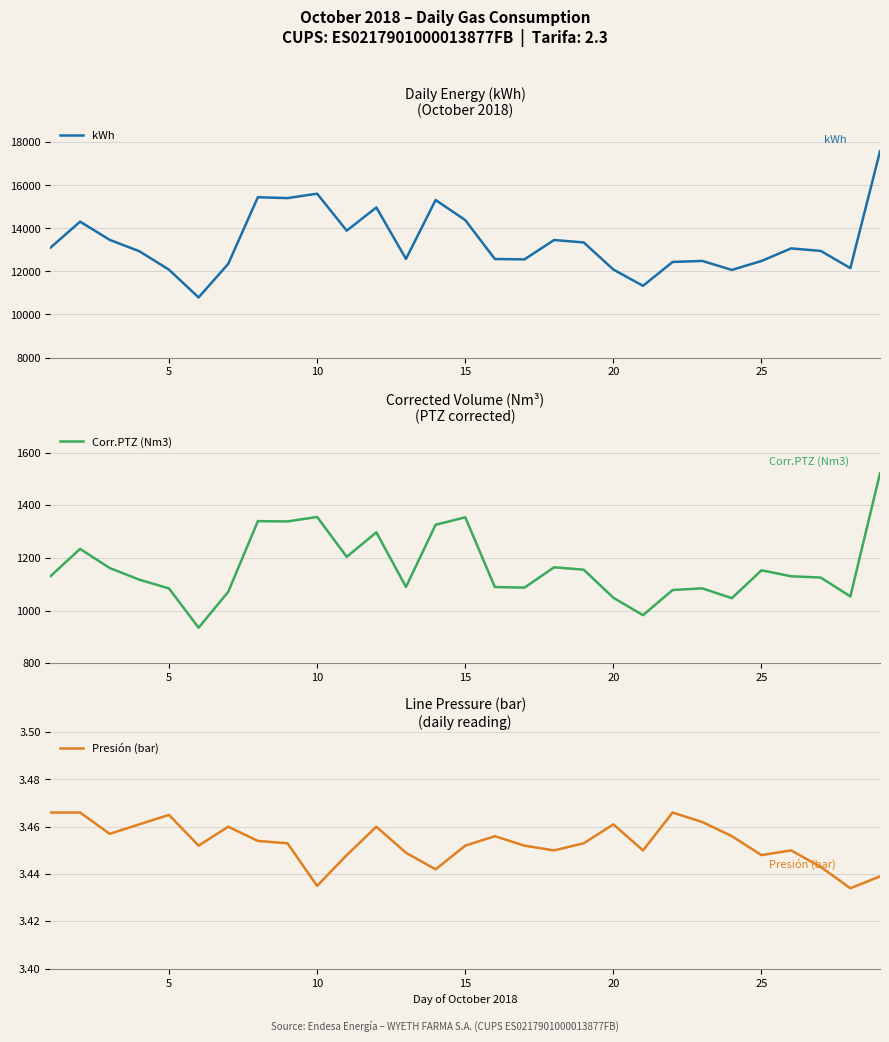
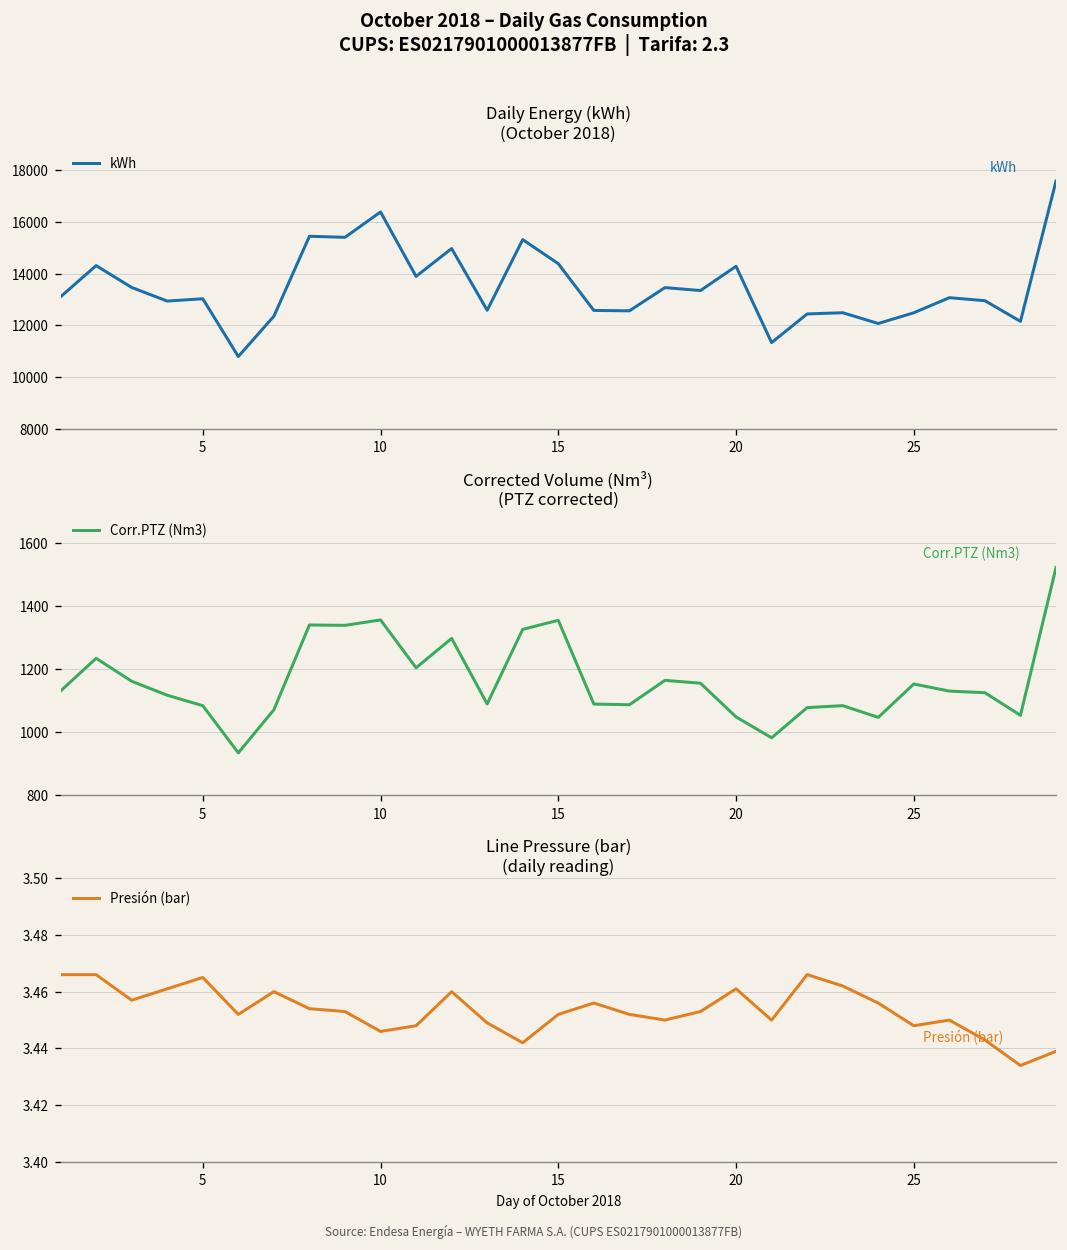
  {
    "Daily Energy (kWh) (October 2018)": {
-     "5": 12100,
-     "10": 15600,
+     "5": 13000,
+     "10": 16400,
      "15": 14400,
-     "20": 12100,
+     "20": 14300,
      "25": 12500
    },
    "Corrected Volume (Nm³) (PTZ corrected)": {
      "5": 1080,
      "10": 1360,
      "15": 1350,
      "20": 1050,
      "25": 1150
    },
    "Line Pressure (bar) (daily reading)": {
      "5": 3.465,
-     "10": 3.435,
+     "10": 3.446,
      "15": 3.452,
      "20": 3.461,
      "25": 3.448
    }
  }
